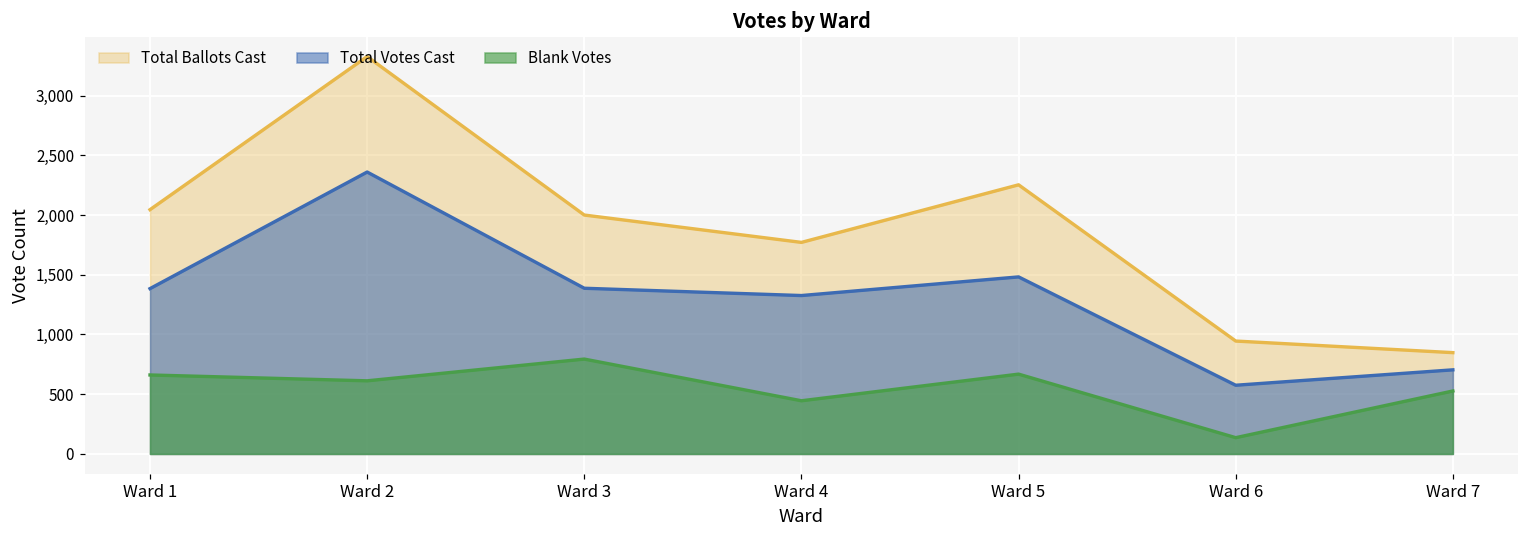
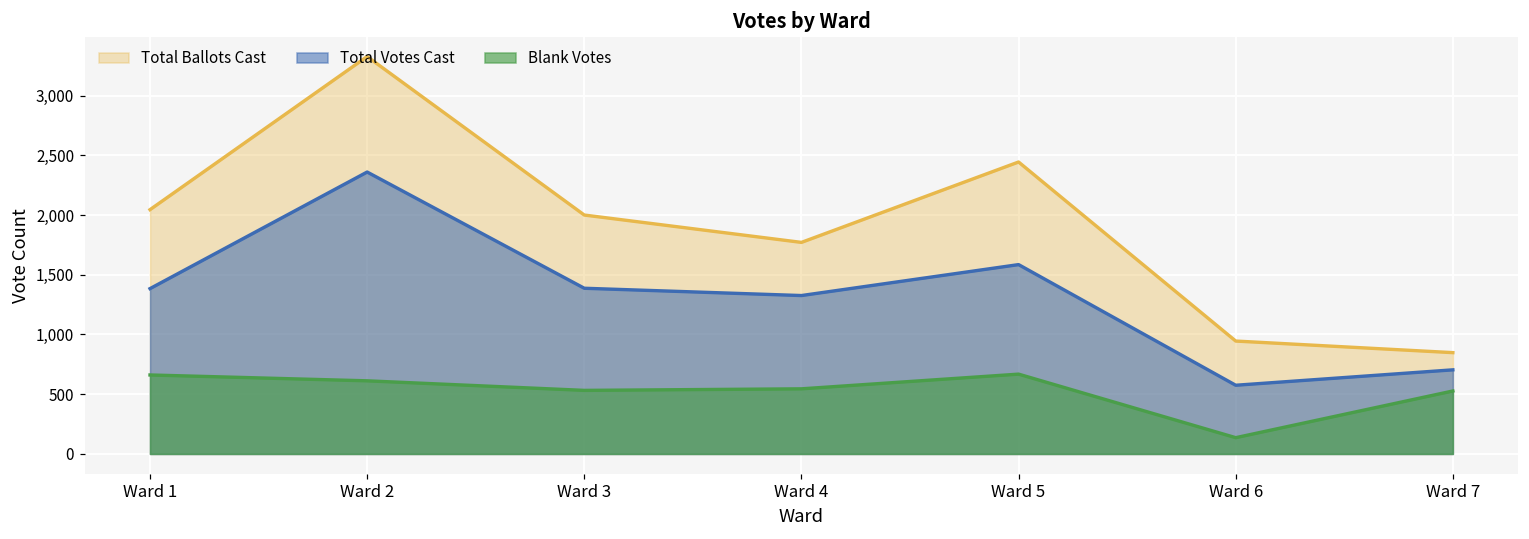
  {
    "Total Ballots Cast": {
      "Ward 1": "2,050",
      "Ward 2": "3,330",
      "Ward 3": "2,000",
      "Ward 4": "1,770",
-     "Ward 5": "2,250",
+     "Ward 5": "2,440",
      "Ward 6": "950",
      "Ward 7": "850"
    },
    "Total Votes Cast": {
      "Ward 1": "1,380",
      "Ward 2": "2,360",
      "Ward 3": "1,390",
      "Ward 4": "1,330",
-     "Ward 5": "1,480",
+     "Ward 5": "1,590",
      "Ward 6": "580",
      "Ward 7": "700"
    },
    "Blank Votes": {
      "Ward 1": "660",
      "Ward 2": "610",
-     "Ward 3": "790",
-     "Ward 4": "450",
+     "Ward 3": "530",
+     "Ward 4": "550",
      "Ward 5": "670",
      "Ward 6": "140",
      "Ward 7": "530"
    }
  }
